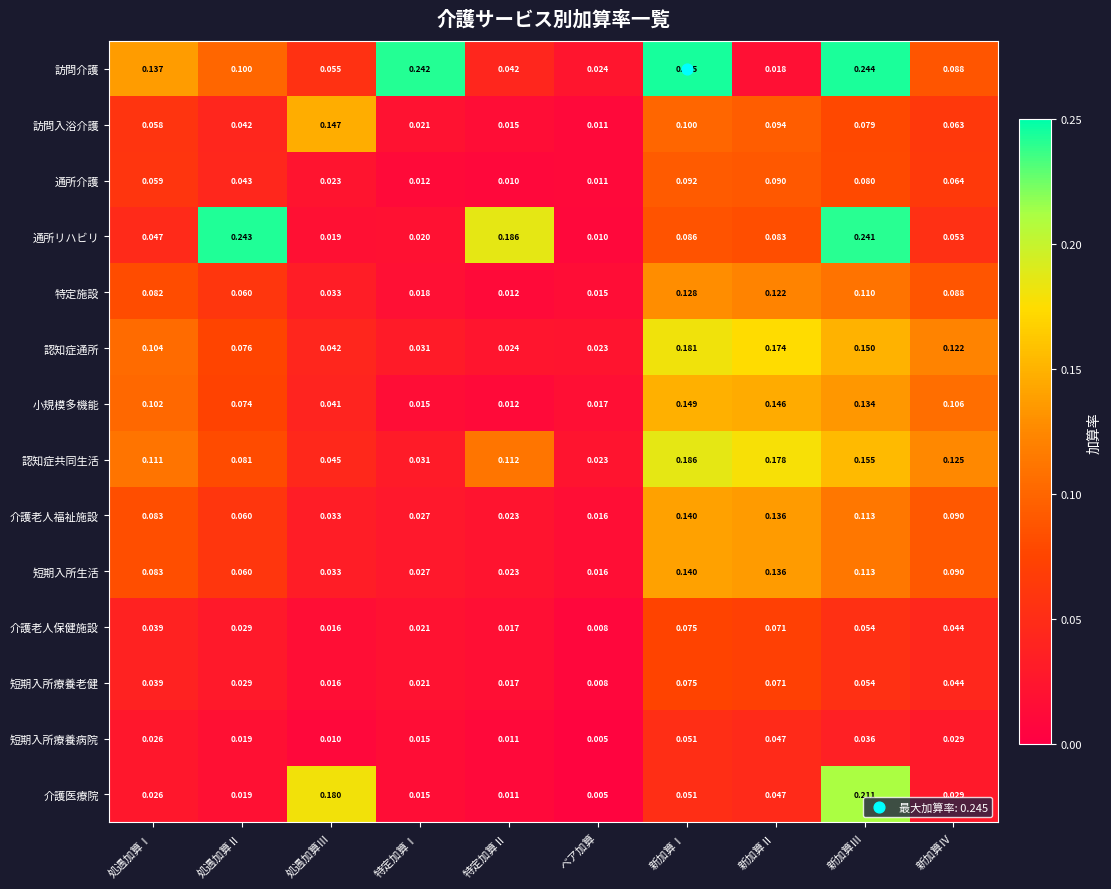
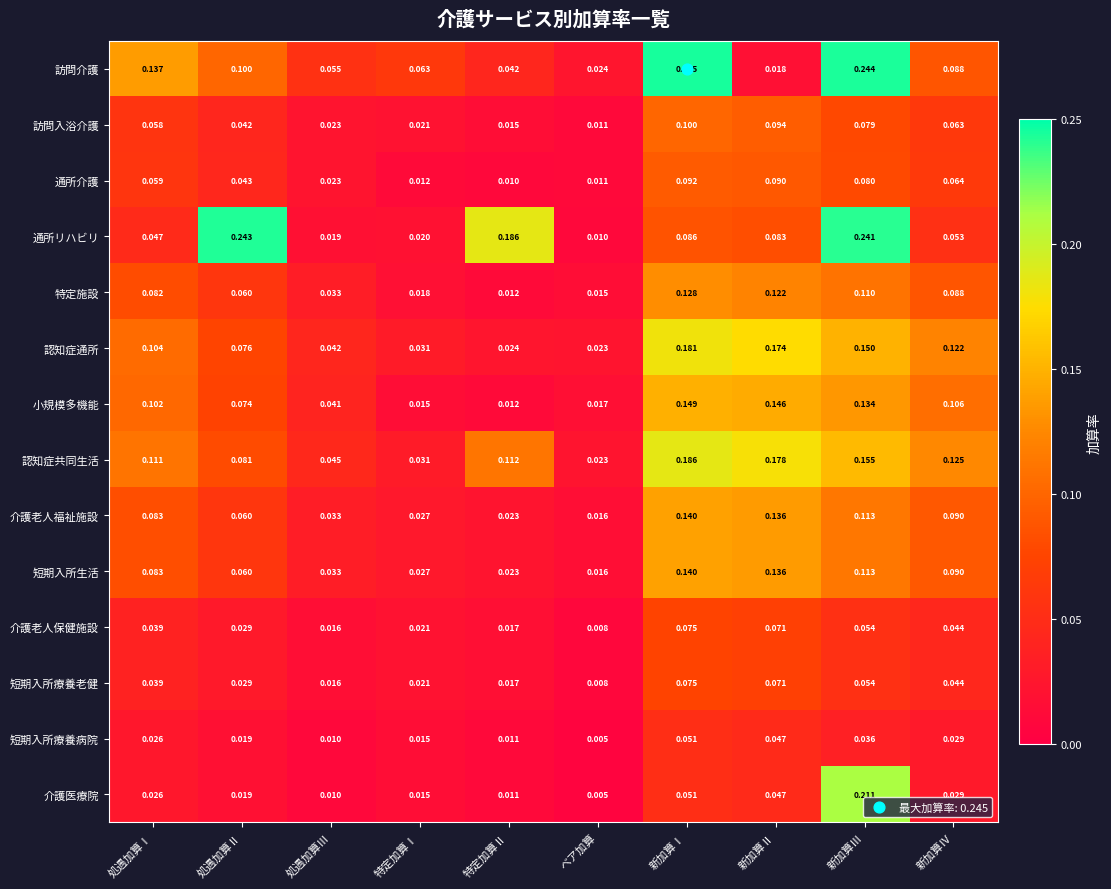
  {
    "訪問介護": {
      "処遇加算Ⅰ": 0.137,
      "処遇加算Ⅱ": 0.100,
      "処遇加算Ⅲ": 0.055,
-     "特定加算Ⅰ": 0.242,
+     "特定加算Ⅰ": 0.063,
      "特定加算Ⅱ": 0.042,
      "ベア加算": 0.024,
      "新加算Ⅱ": 0.018,
      "新加算Ⅲ": 0.244,
      "新加算Ⅳ": 0.088
    },
    "訪問入浴介護": {
      "処遇加算Ⅰ": 0.058,
      "処遇加算Ⅱ": 0.042,
-     "処遇加算Ⅲ": 0.147,
+     "処遇加算Ⅲ": 0.023,
      "特定加算Ⅰ": 0.021,
      "特定加算Ⅱ": 0.015,
      "ベア加算": 0.011,
      "新加算Ⅰ": 0.100,
      "新加算Ⅱ": 0.094,
      "新加算Ⅲ": 0.079,
      "新加算Ⅳ": 0.063
    },
    "通所介護": {
      "処遇加算Ⅰ": 0.059,
      "処遇加算Ⅱ": 0.043,
      "処遇加算Ⅲ": 0.023,
      "特定加算Ⅰ": 0.012,
      "特定加算Ⅱ": 0.010,
      "ベア加算": 0.011,
      "新加算Ⅰ": 0.092,
      "新加算Ⅱ": 0.090,
      "新加算Ⅲ": 0.080,
      "新加算Ⅳ": 0.064
    },
    "通所リハビリ": {
      "処遇加算Ⅰ": 0.047,
      "処遇加算Ⅱ": 0.243,
      "処遇加算Ⅲ": 0.019,
      "特定加算Ⅰ": 0.020,
      "特定加算Ⅱ": 0.186,
      "ベア加算": 0.010,
      "新加算Ⅰ": 0.086,
      "新加算Ⅱ": 0.083,
      "新加算Ⅲ": 0.241,
      "新加算Ⅳ": 0.053
    },
    "特定施設": {
      "処遇加算Ⅰ": 0.082,
      "処遇加算Ⅱ": 0.060,
      "処遇加算Ⅲ": 0.033,
      "特定加算Ⅰ": 0.018,
      "特定加算Ⅱ": 0.012,
      "ベア加算": 0.015,
      "新加算Ⅰ": 0.128,
      "新加算Ⅱ": 0.122,
      "新加算Ⅲ": 0.110,
      "新加算Ⅳ": 0.088
    },
    "認知症通所": {
      "処遇加算Ⅰ": 0.104,
      "処遇加算Ⅱ": 0.076,
      "処遇加算Ⅲ": 0.042,
      "特定加算Ⅰ": 0.031,
      "特定加算Ⅱ": 0.024,
      "ベア加算": 0.023,
      "新加算Ⅰ": 0.181,
      "新加算Ⅱ": 0.174,
      "新加算Ⅲ": 0.150,
      "新加算Ⅳ": 0.122
    },
    "小規模多機能": {
      "処遇加算Ⅰ": 0.102,
      "処遇加算Ⅱ": 0.074,
      "処遇加算Ⅲ": 0.041,
      "特定加算Ⅰ": 0.015,
      "特定加算Ⅱ": 0.012,
      "ベア加算": 0.017,
      "新加算Ⅰ": 0.149,
      "新加算Ⅱ": 0.146,
      "新加算Ⅲ": 0.134,
      "新加算Ⅳ": 0.106
    },
    "認知症共同生活": {
      "処遇加算Ⅰ": 0.111,
      "処遇加算Ⅱ": 0.081,
      "処遇加算Ⅲ": 0.045,
      "特定加算Ⅰ": 0.031,
      "特定加算Ⅱ": 0.112,
      "ベア加算": 0.023,
      "新加算Ⅰ": 0.186,
      "新加算Ⅱ": 0.178,
      "新加算Ⅲ": 0.155,
      "新加算Ⅳ": 0.125
    },
    "介護老人福祉施設": {
      "処遇加算Ⅰ": 0.083,
      "処遇加算Ⅱ": 0.060,
      "処遇加算Ⅲ": 0.033,
      "特定加算Ⅰ": 0.027,
      "特定加算Ⅱ": 0.023,
      "ベア加算": 0.016,
      "新加算Ⅰ": 0.140,
      "新加算Ⅱ": 0.136,
      "新加算Ⅲ": 0.113,
      "新加算Ⅳ": 0.090
    },
    "短期入所生活": {
      "処遇加算Ⅰ": 0.083,
      "処遇加算Ⅱ": 0.060,
      "処遇加算Ⅲ": 0.033,
      "特定加算Ⅰ": 0.027,
      "特定加算Ⅱ": 0.023,
      "ベア加算": 0.016,
      "新加算Ⅰ": 0.140,
      "新加算Ⅱ": 0.136,
      "新加算Ⅲ": 0.113,
      "新加算Ⅳ": 0.090
    },
    "介護老人保健施設": {
      "処遇加算Ⅰ": 0.039,
      "処遇加算Ⅱ": 0.029,
      "処遇加算Ⅲ": 0.016,
      "特定加算Ⅰ": 0.021,
      "特定加算Ⅱ": 0.017,
      "ベア加算": 0.008,
      "新加算Ⅰ": 0.075,
      "新加算Ⅱ": 0.071,
      "新加算Ⅲ": 0.054,
      "新加算Ⅳ": 0.044
    },
    "短期入所療養老健": {
      "処遇加算Ⅰ": 0.039,
      "処遇加算Ⅱ": 0.029,
      "処遇加算Ⅲ": 0.016,
      "特定加算Ⅰ": 0.021,
      "特定加算Ⅱ": 0.017,
      "ベア加算": 0.008,
      "新加算Ⅰ": 0.075,
      "新加算Ⅱ": 0.071,
      "新加算Ⅲ": 0.054,
      "新加算Ⅳ": 0.044
    },
    "短期入所療養病院": {
      "処遇加算Ⅰ": 0.026,
      "処遇加算Ⅱ": 0.019,
      "処遇加算Ⅲ": 0.010,
      "特定加算Ⅰ": 0.015,
      "特定加算Ⅱ": 0.011,
      "ベア加算": 0.005,
      "新加算Ⅰ": 0.051,
      "新加算Ⅱ": 0.047,
      "新加算Ⅲ": 0.036,
      "新加算Ⅳ": 0.029
    },
    "介護医療院": {
      "処遇加算Ⅰ": 0.026,
      "処遇加算Ⅱ": 0.019,
-     "処遇加算Ⅲ": 0.180,
+     "処遇加算Ⅲ": 0.010,
      "特定加算Ⅰ": 0.015,
      "特定加算Ⅱ": 0.011,
      "ベア加算": 0.005,
      "新加算Ⅰ": 0.051,
      "新加算Ⅱ": 0.047
    }
  }
